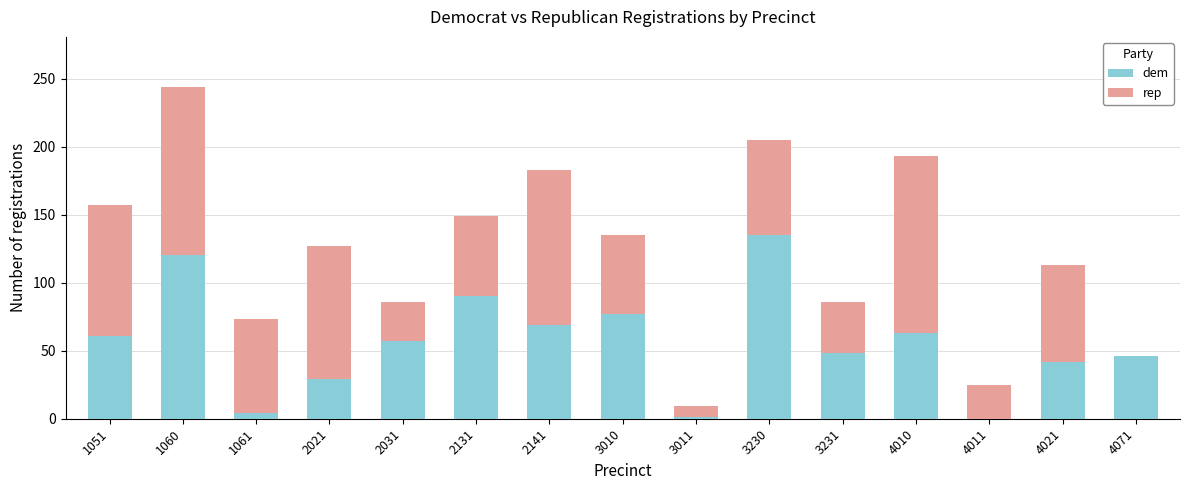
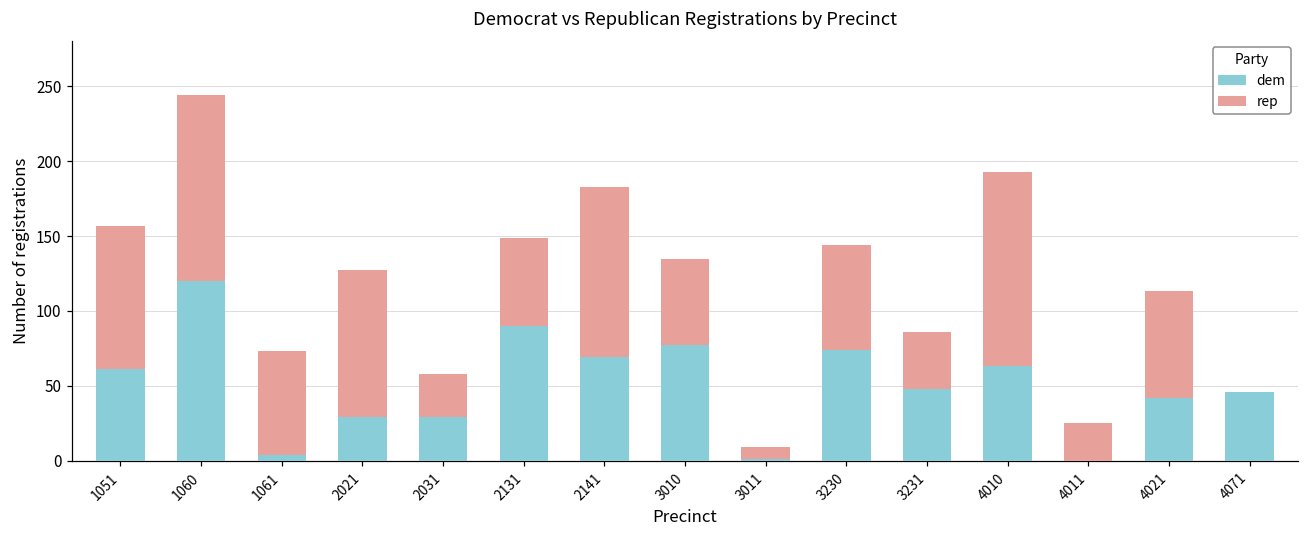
  {
    "dem": {
      "1051": 61,
      "1060": 120,
      "1061": 4,
      "2021": 29,
-     "2031": 57,
+     "2031": 29,
      "2131": 90,
      "2141": 69,
      "3010": 77,
-     "3230": 135,
+     "3230": 74,
      "3231": 48,
      "4010": 63,
      "4011": 0,
      "4021": 42,
      "4071": 46
    },
    "rep": {
      "1051": 96,
      "1060": 124,
      "1061": 69,
      "2021": 98,
      "2031": 29,
      "2131": 59,
      "2141": 114,
      "3010": 58,
      "3011": 8,
      "3230": 70,
      "3231": 38,
      "4010": 130,
      "4011": 25,
      "4021": 71,
      "4071": 0
    }
  }
